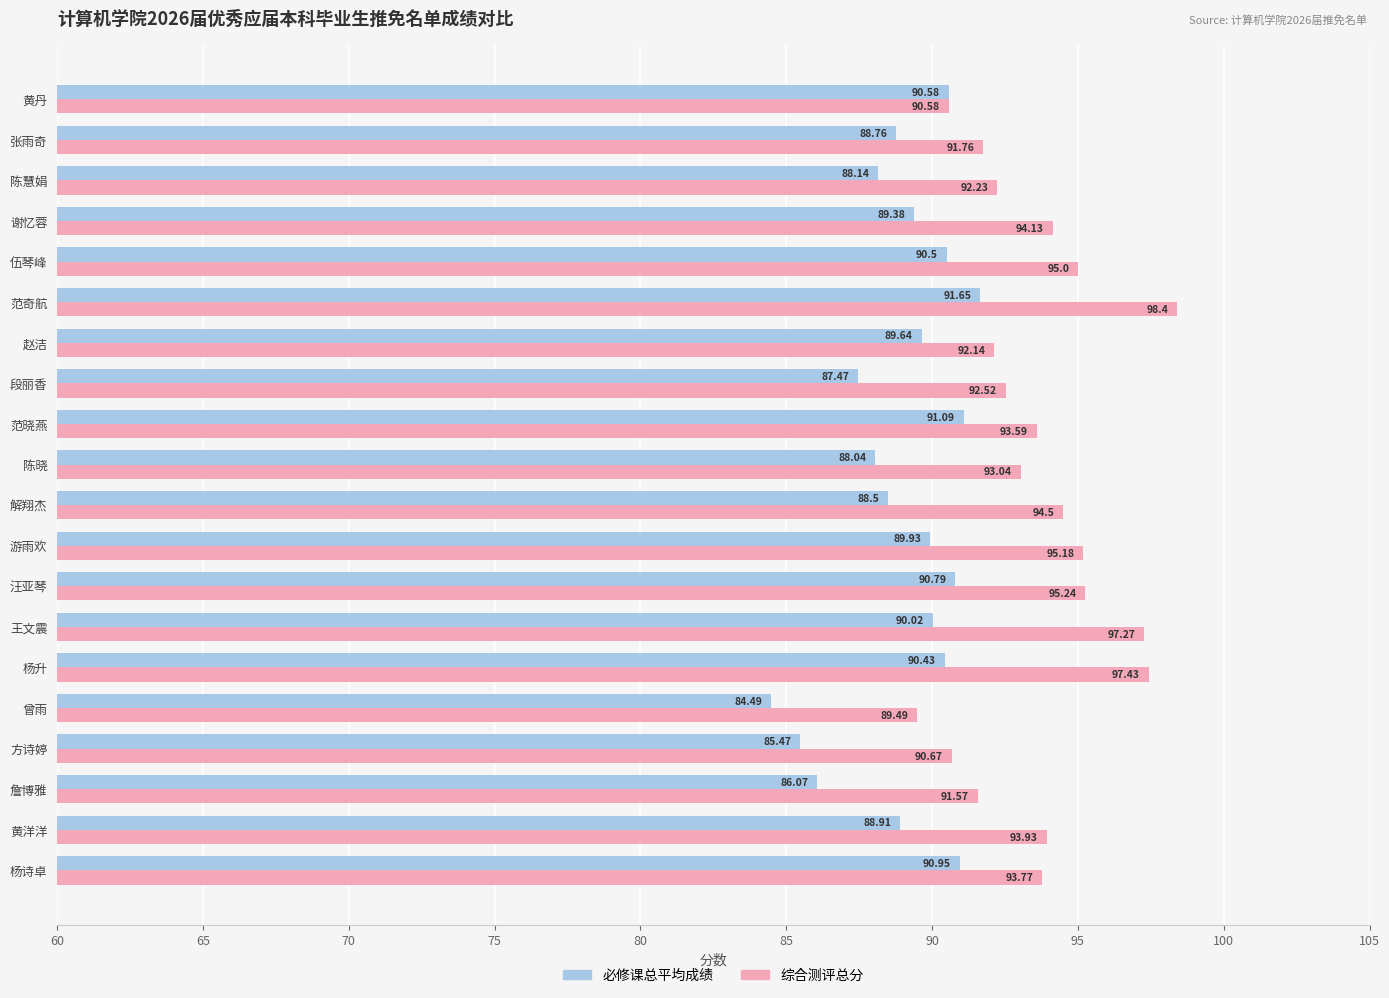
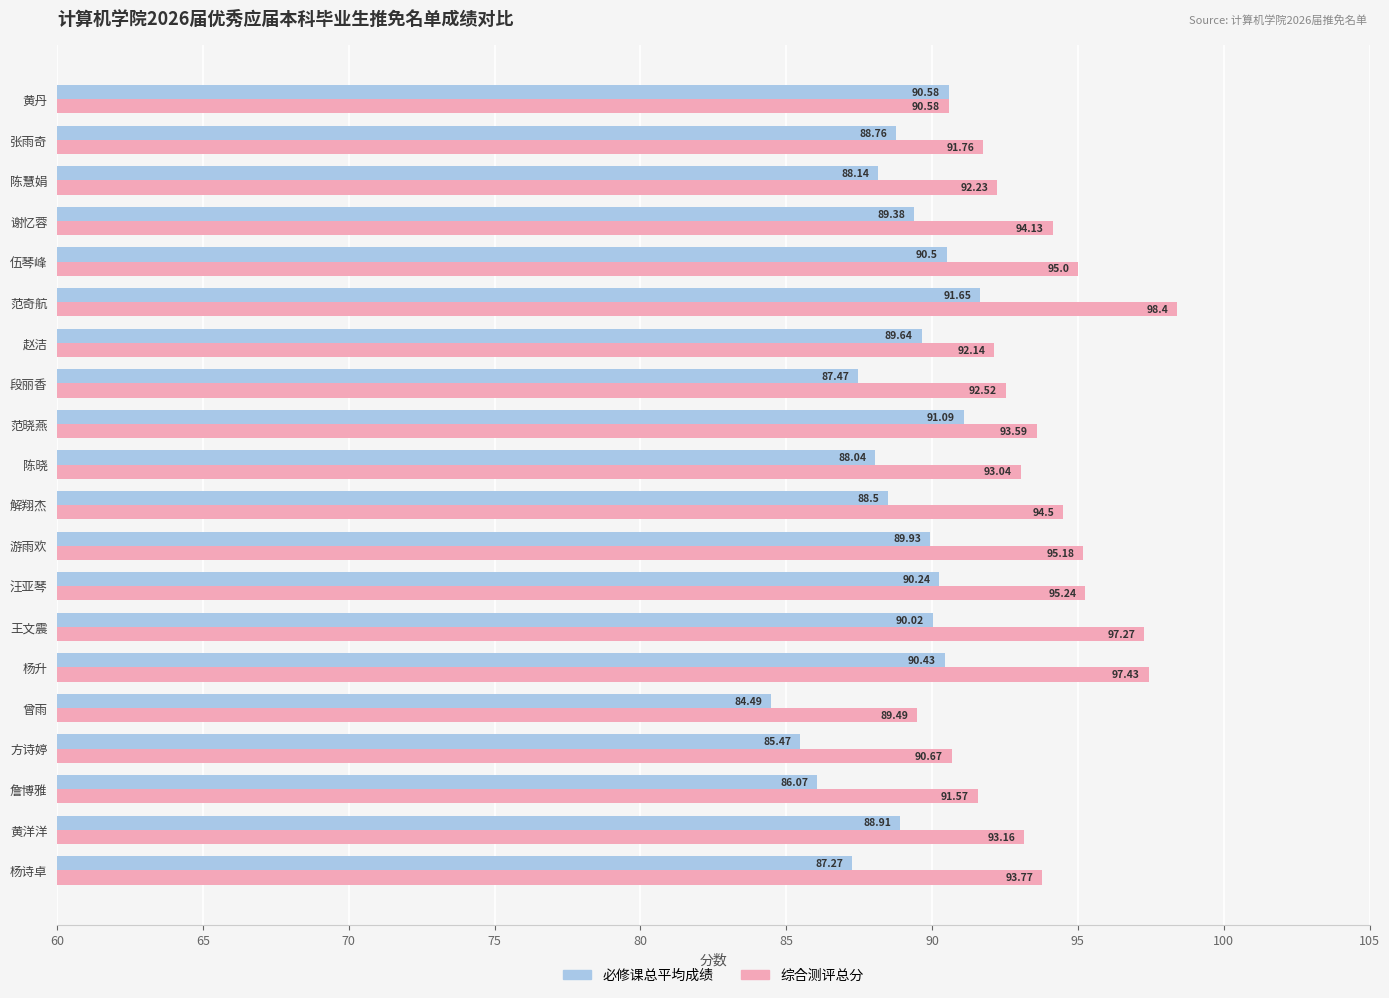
  {
    "必修课总平均成绩": {
      "黄丹": 90.58,
      "张雨奇": 88.76,
      "陈慧娟": 88.14,
      "谢忆蓉": 89.38,
      "伍琴峰": 90.5,
      "范奇航": 91.65,
      "赵洁": 89.64,
      "段丽香": 87.47,
      "范晓燕": 91.09,
      "陈晓": 88.04,
      "解翔杰": 88.5,
      "游雨欢": 89.93,
-     "汪亚琴": 90.79,
+     "汪亚琴": 90.24,
      "王文震": 90.02,
      "杨升": 90.43,
      "曾雨": 84.49,
      "方诗婷": 85.47,
      "詹博雅": 86.07,
      "黄洋洋": 88.91,
-     "杨诗卓": 90.95
+     "杨诗卓": 87.27
    },
    "综合测评总分": {
      "黄丹": 90.58,
      "张雨奇": 91.76,
      "陈慧娟": 92.23,
      "谢忆蓉": 94.13,
      "伍琴峰": 95.0,
      "范奇航": 98.4,
      "赵洁": 92.14,
      "段丽香": 92.52,
      "范晓燕": 93.59,
      "陈晓": 93.04,
      "解翔杰": 94.5,
      "游雨欢": 95.18,
      "汪亚琴": 95.24,
      "王文震": 97.27,
      "杨升": 97.43,
      "曾雨": 89.49,
      "方诗婷": 90.67,
      "詹博雅": 91.57,
-     "黄洋洋": 93.93,
+     "黄洋洋": 93.16,
      "杨诗卓": 93.77
    }
  }
